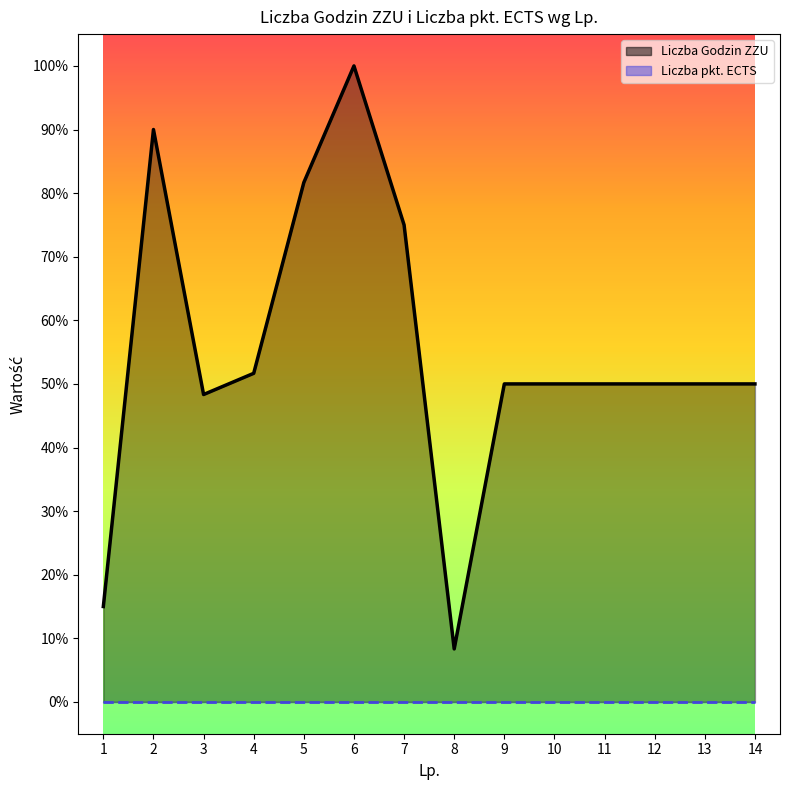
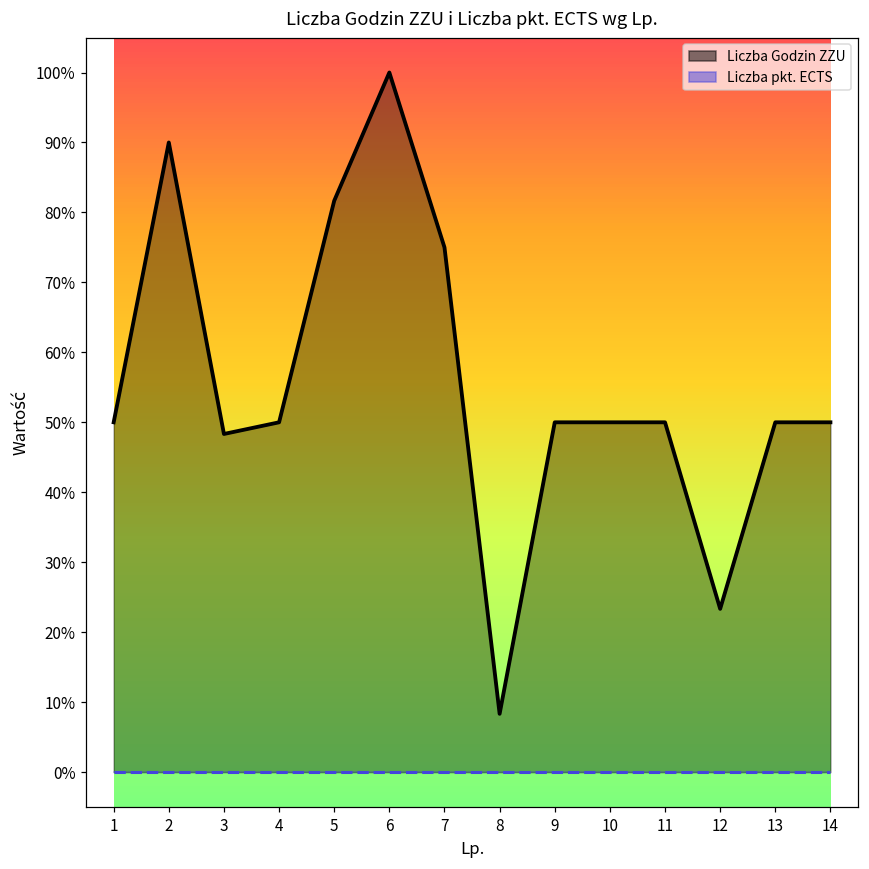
  {
    "Liczba Godzin ZZU": {
-     "1": "15%",
+     "1": "50%",
      "2": "90%",
      "3": "48%",
-     "4": "52%",
+     "4": "50%",
      "5": "82%",
      "6": "100%",
      "7": "75%",
      "8": "8%",
      "9": "50%",
      "10": "50%",
      "11": "50%",
-     "12": "50%",
+     "12": "23%",
      "13": "50%",
      "14": "50%"
    },
    "Liczba pkt. ECTS": {
      "1": "0%",
      "2": "0%",
      "3": "0%",
      "4": "0%",
      "5": "0%",
      "6": "0%",
      "7": "0%",
      "8": "0%",
      "9": "0%",
      "10": "0%",
      "11": "0%",
      "12": "0%",
      "13": "0%",
      "14": "0%"
    }
  }
